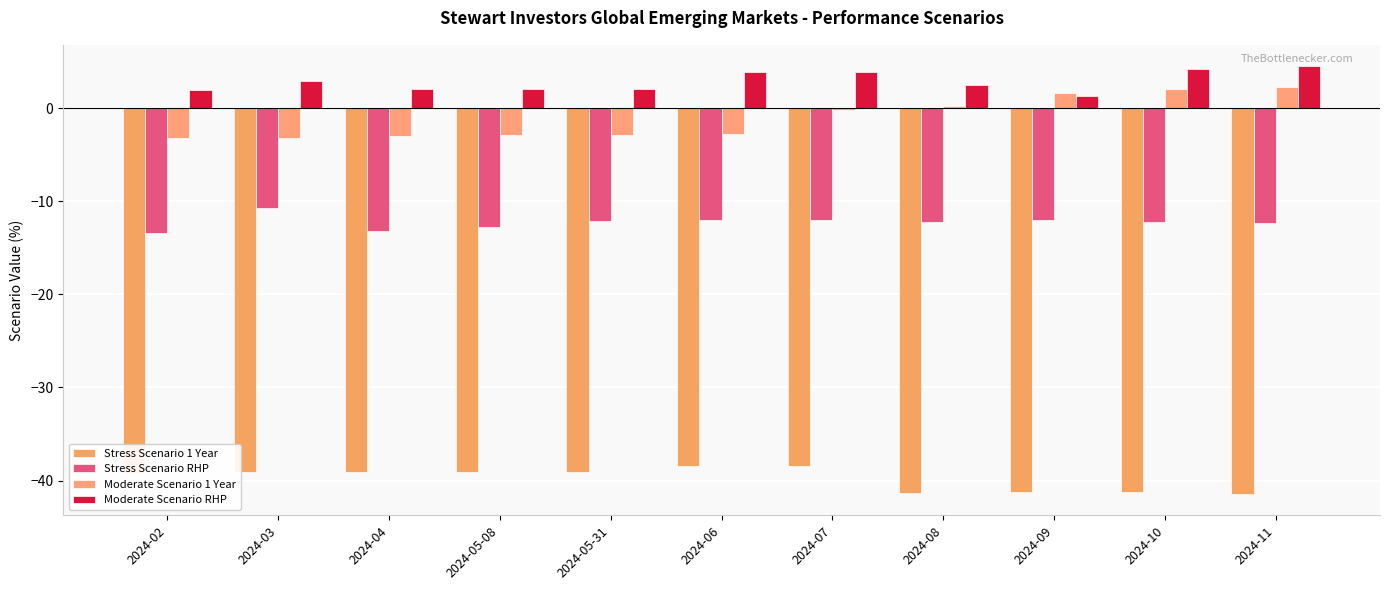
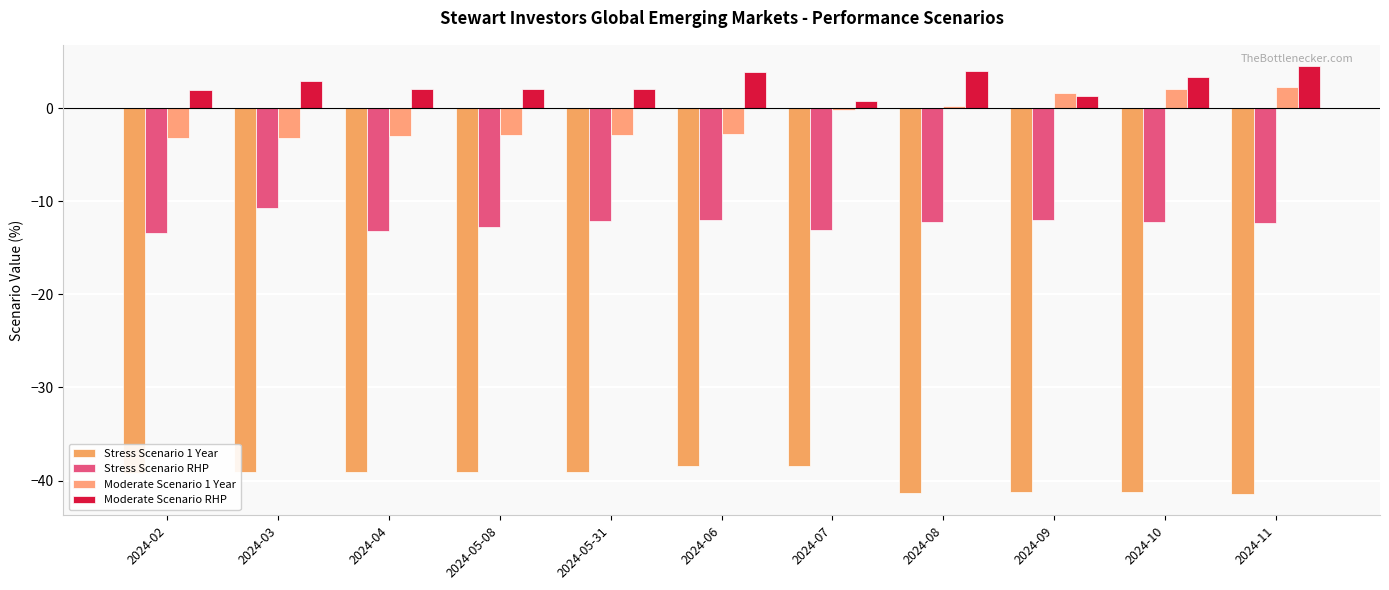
  {
    "Stress Scenario RHP": {
      "2024-02": -13,
      "2024-03": -11,
      "2024-04": -13,
      "2024-05-08": -13,
      "2024-05-31": -12,
      "2024-06": -12,
-     "2024-07": -12,
+     "2024-07": -13,
      "2024-08": -12,
      "2024-09": -12,
      "2024-10": -12,
      "2024-11": -12
    },
    "Moderate Scenario RHP": {
      "2024-02": 2,
      "2024-03": 3,
      "2024-04": 2,
      "2024-05-08": 2,
      "2024-05-31": 2,
      "2024-06": 4,
-     "2024-07": 4,
-     "2024-08": 2,
+     "2024-07": 1,
+     "2024-08": 4,
      "2024-09": 1,
-     "2024-10": 4,
+     "2024-10": 3,
      "2024-11": 5
    }
  }
